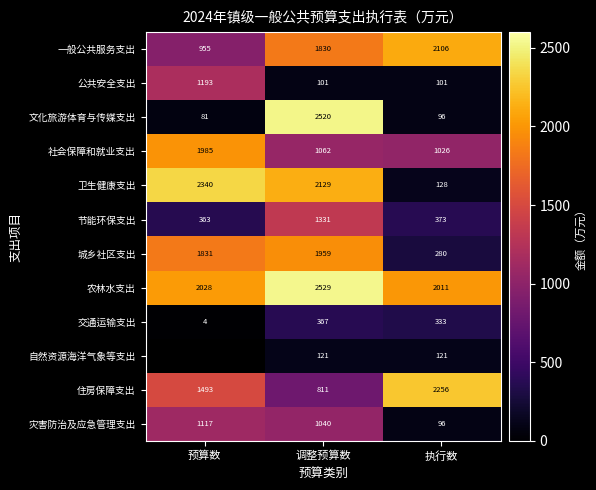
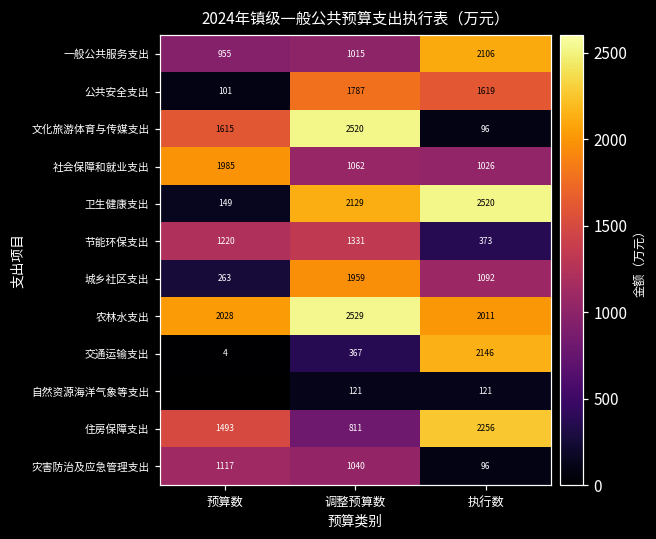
  {
    "一般公共服务支出": {
      "预算数": 955,
-     "调整预算数": 1830,
+     "调整预算数": 1015,
      "执行数": 2106
    },
    "公共安全支出": {
-     "预算数": 1193,
-     "调整预算数": 101,
-     "执行数": 101
+     "预算数": 101,
+     "调整预算数": 1787,
+     "执行数": 1619
    },
    "文化旅游体育与传媒支出": {
-     "预算数": 81,
+     "预算数": 1615,
      "调整预算数": 2520,
      "执行数": 96
    },
    "社会保障和就业支出": {
      "预算数": 1985,
      "调整预算数": 1062,
      "执行数": 1026
    },
    "卫生健康支出": {
-     "预算数": 2340,
+     "预算数": 149,
      "调整预算数": 2129,
-     "执行数": 128
+     "执行数": 2520
    },
    "节能环保支出": {
-     "预算数": 363,
+     "预算数": 1220,
      "调整预算数": 1331,
      "执行数": 373
    },
    "城乡社区支出": {
-     "预算数": 1831,
+     "预算数": 263,
      "调整预算数": 1959,
-     "执行数": 280
+     "执行数": 1092
    },
    "农林水支出": {
      "预算数": 2028,
      "调整预算数": 2529,
      "执行数": 2011
    },
    "交通运输支出": {
      "预算数": 4,
      "调整预算数": 367,
-     "执行数": 333
+     "执行数": 2146
    },
    "自然资源海洋气象等支出": {
      "调整预算数": 121,
      "执行数": 121
    },
    "住房保障支出": {
      "预算数": 1493,
      "调整预算数": 811,
      "执行数": 2256
    },
    "灾害防治及应急管理支出": {
      "预算数": 1117,
      "调整预算数": 1040,
      "执行数": 96
    }
  }
